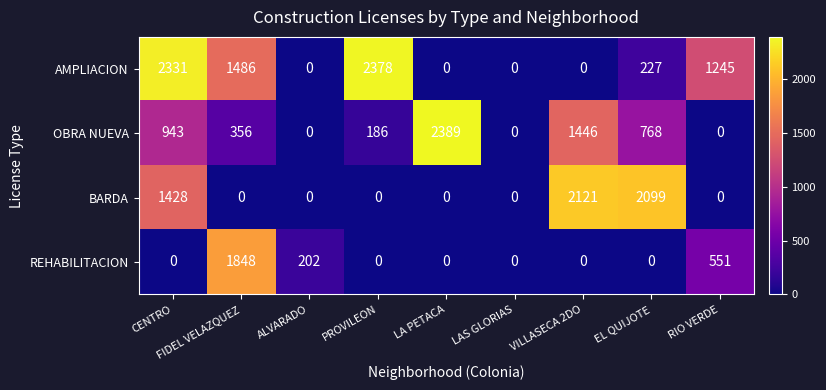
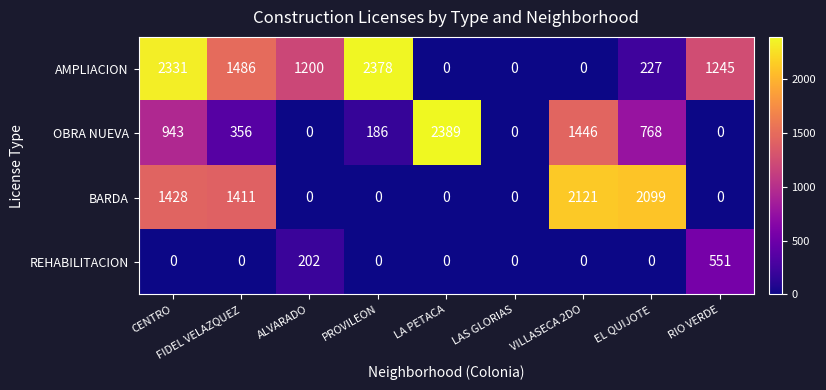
  {
    "AMPLIACION": {
      "CENTRO": 2331,
      "FIDEL VELAZQUEZ": 1486,
-     "ALVARADO": 0,
+     "ALVARADO": 1200,
      "PROVILEON": 2378,
      "LA PETACA": 0,
      "LAS GLORIAS": 0,
      "VILLASECA 2DO": 0,
      "EL QUIJOTE": 227,
      "RIO VERDE": 1245
    },
    "OBRA NUEVA": {
      "CENTRO": 943,
      "FIDEL VELAZQUEZ": 356,
      "ALVARADO": 0,
      "PROVILEON": 186,
      "LA PETACA": 2389,
      "LAS GLORIAS": 0,
      "VILLASECA 2DO": 1446,
      "EL QUIJOTE": 768,
      "RIO VERDE": 0
    },
    "BARDA": {
      "CENTRO": 1428,
-     "FIDEL VELAZQUEZ": 0,
+     "FIDEL VELAZQUEZ": 1411,
      "ALVARADO": 0,
      "PROVILEON": 0,
      "LA PETACA": 0,
      "LAS GLORIAS": 0,
      "VILLASECA 2DO": 2121,
      "EL QUIJOTE": 2099,
      "RIO VERDE": 0
    },
    "REHABILITACION": {
      "CENTRO": 0,
-     "FIDEL VELAZQUEZ": 1848,
+     "FIDEL VELAZQUEZ": 0,
      "ALVARADO": 202,
      "PROVILEON": 0,
      "LA PETACA": 0,
      "LAS GLORIAS": 0,
      "VILLASECA 2DO": 0,
      "EL QUIJOTE": 0,
      "RIO VERDE": 551
    }
  }
